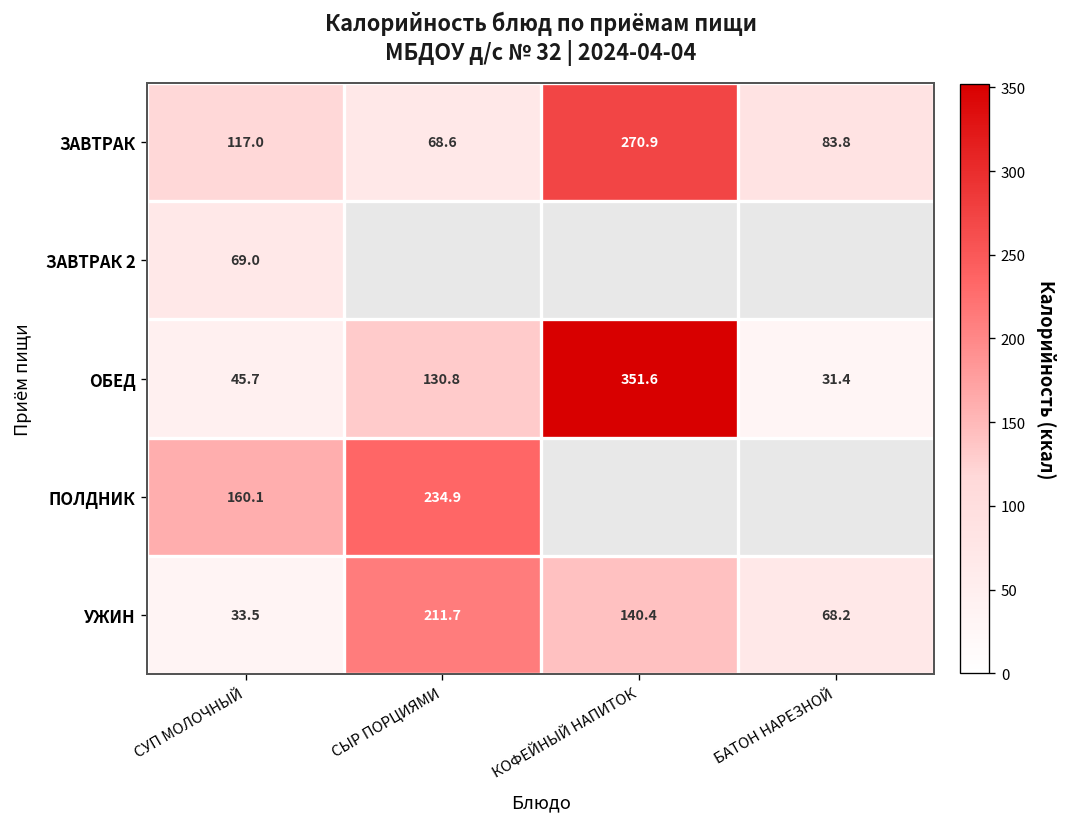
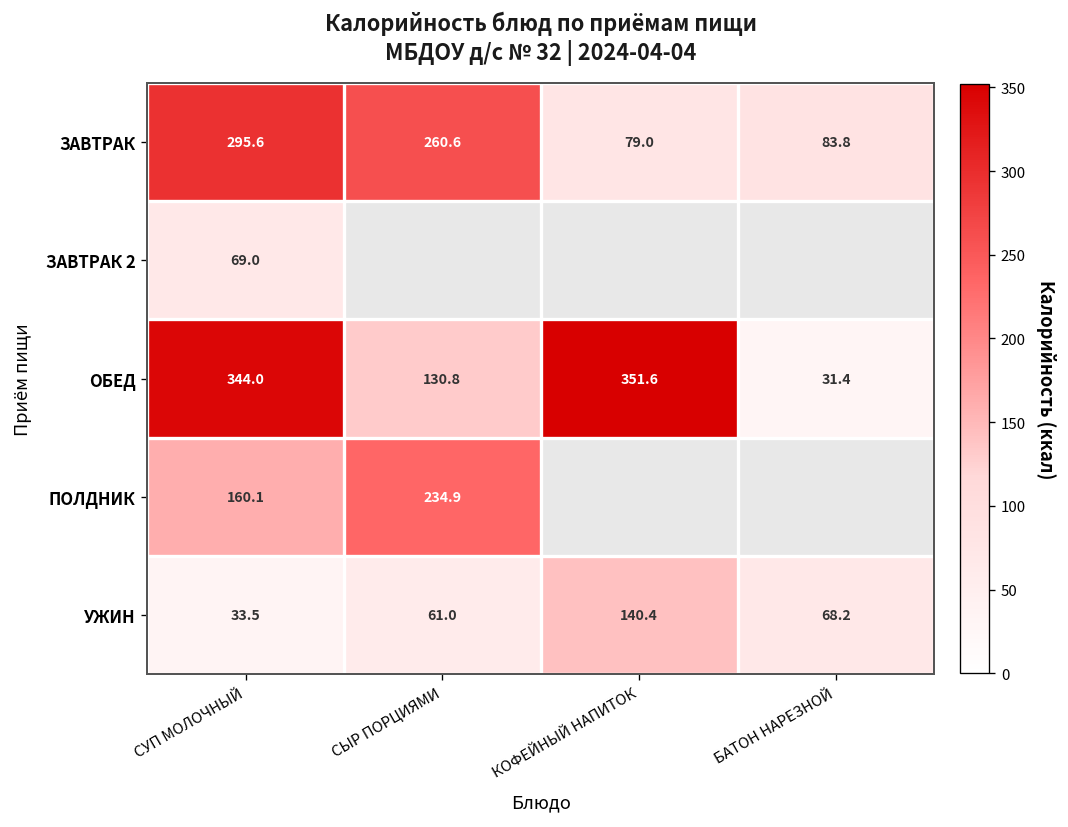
  {
    "ЗАВТРАК": {
-     "СУП МОЛОЧНЫЙ": 117.0,
-     "СЫР ПОРЦИЯМИ": 68.6,
-     "КОФЕЙНЫЙ НАПИТОК": 270.9
+     "СУП МОЛОЧНЫЙ": 295.6,
+     "СЫР ПОРЦИЯМИ": 260.6,
+     "КОФЕЙНЫЙ НАПИТОК": 79.0
    },
    "ОБЕД": {
-     "СУП МОЛОЧНЫЙ": 45.7
+     "СУП МОЛОЧНЫЙ": 344.0
    },
    "УЖИН": {
-     "СЫР ПОРЦИЯМИ": 211.7
+     "СЫР ПОРЦИЯМИ": 61.0
    }
  }
